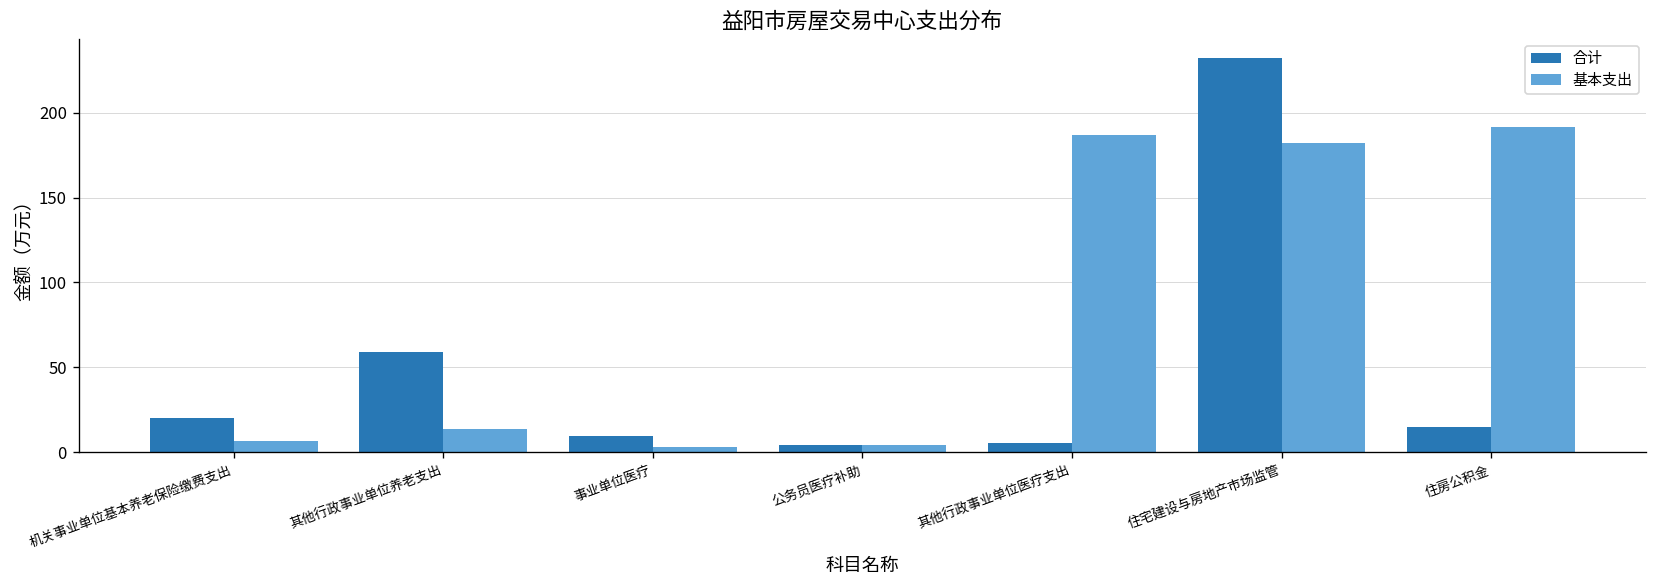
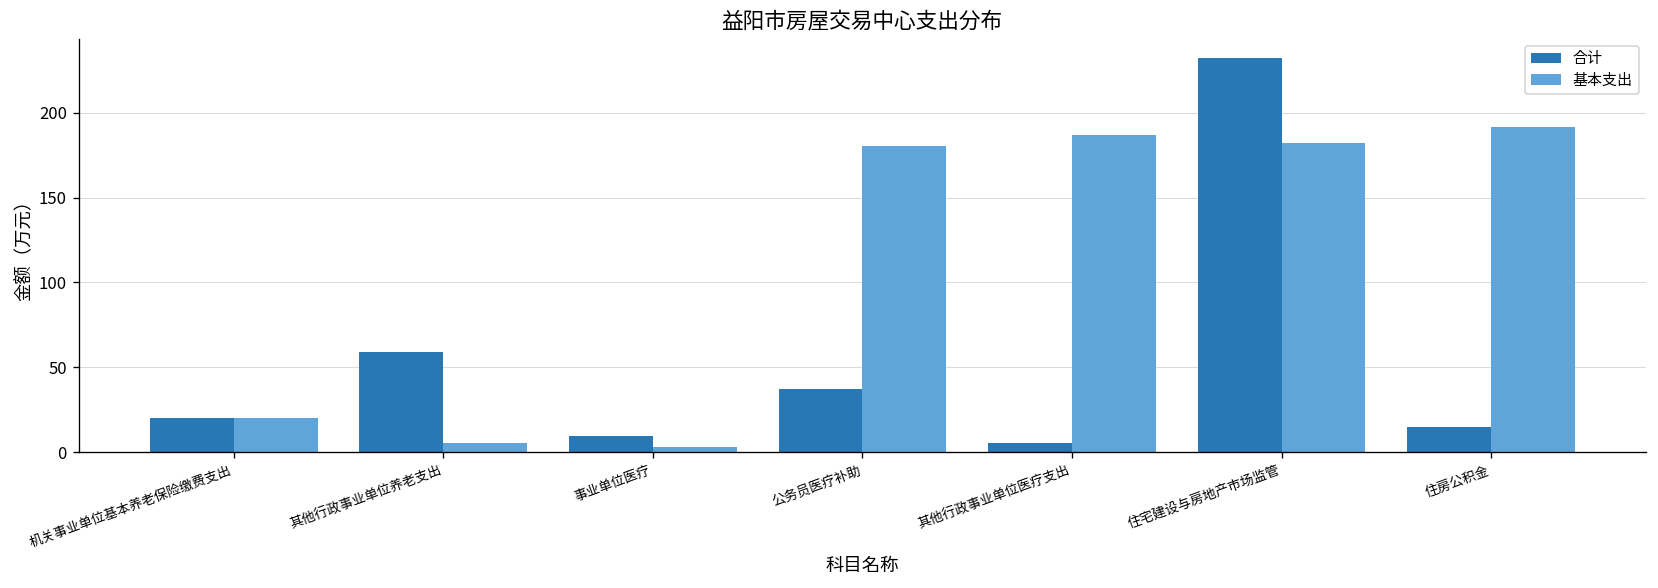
  {
    "合计": {
      "机关事业单位基本养老保险缴费支出": 20,
      "其他行政事业单位养老支出": 59,
      "事业单位医疗": 9,
-     "公务员医疗补助": 4,
+     "公务员医疗补助": 37,
      "其他行政事业单位医疗支出": 6,
      "住宅建设与房地产市场监管": 232,
      "住房公积金": 15
    },
    "基本支出": {
-     "机关事业单位基本养老保险缴费支出": 7,
-     "其他行政事业单位养老支出": 14,
+     "机关事业单位基本养老保险缴费支出": 20,
+     "其他行政事业单位养老支出": 5,
      "事业单位医疗": 3,
-     "公务员医疗补助": 4,
+     "公务员医疗补助": 180,
      "其他行政事业单位医疗支出": 187,
      "住宅建设与房地产市场监管": 182,
      "住房公积金": 192
    }
  }
